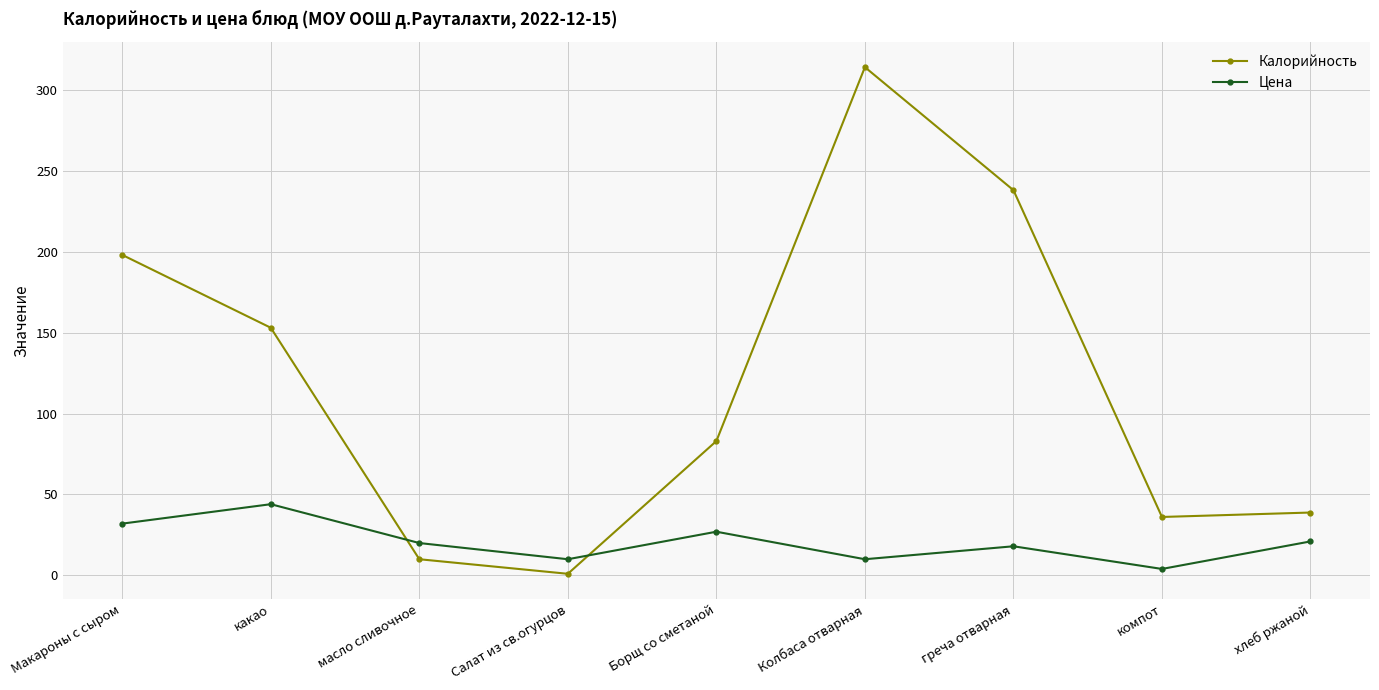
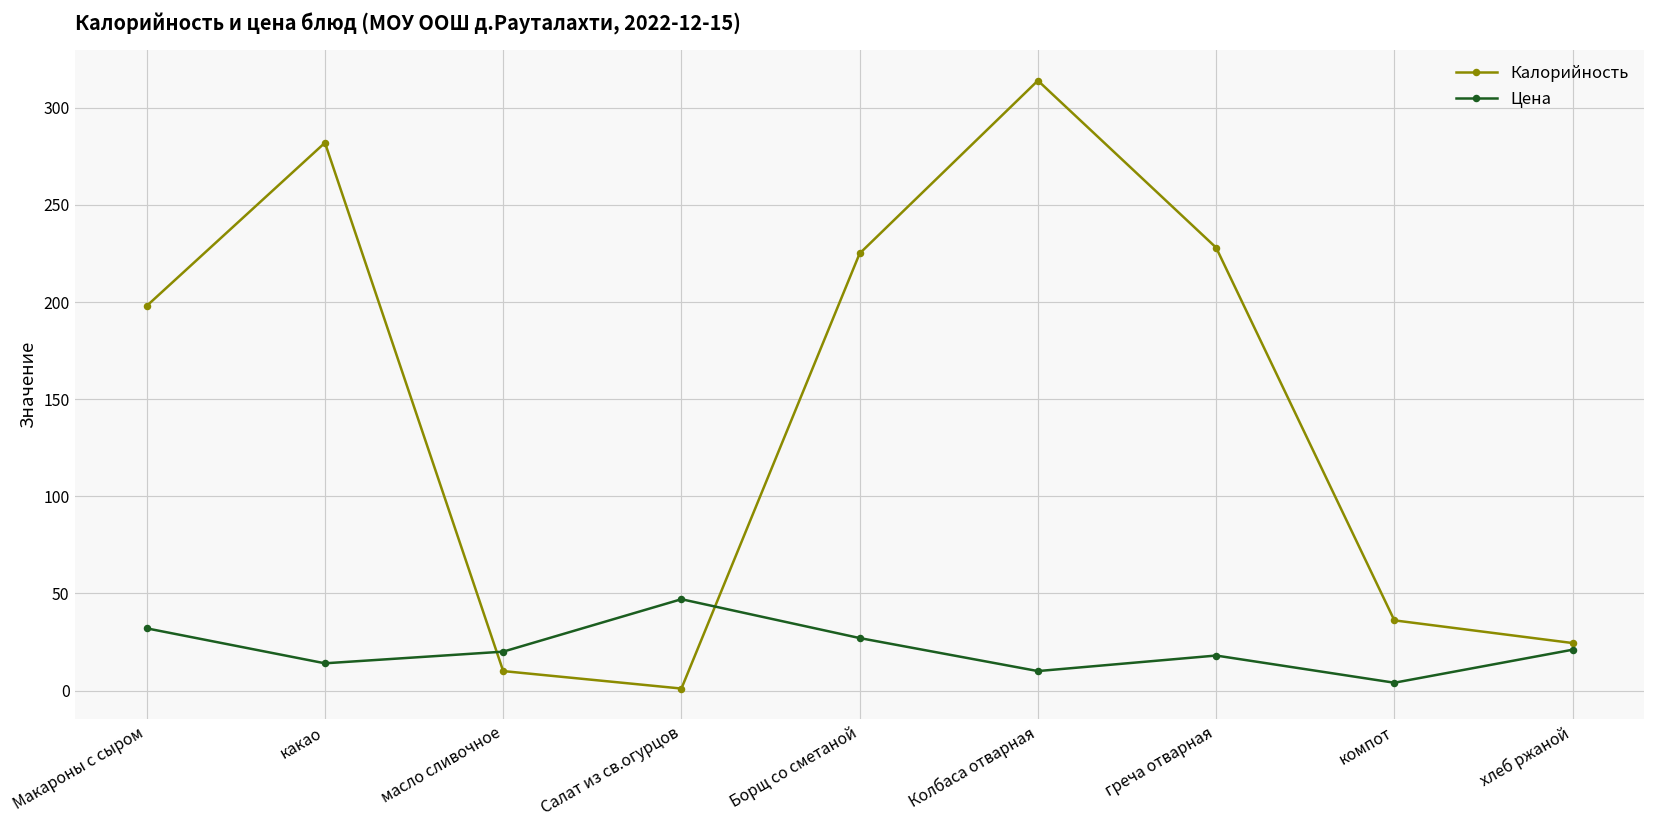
  {
    "Калорийность": {
      "Макароны с сыром": 198,
-     "какао": 153,
+     "какао": 282,
      "масло сливочное": 10,
      "Салат из св.огурцов": 1,
-     "Борщ со сметаной": 83,
+     "Борщ со сметаной": 225,
      "Колбаса отварная": 314,
-     "греча отварная": 238,
+     "греча отварная": 228,
      "компот": 36,
-     "хлеб ржаной": 39
+     "хлеб ржаной": 24
    },
    "Цена": {
      "Макароны с сыром": 32,
-     "какао": 44,
+     "какао": 14,
      "масло сливочное": 20,
-     "Салат из св.огурцов": 10,
+     "Салат из св.огурцов": 47,
      "Борщ со сметаной": 27,
      "Колбаса отварная": 10,
      "греча отварная": 18,
      "компот": 4,
      "хлеб ржаной": 21
    }
  }
